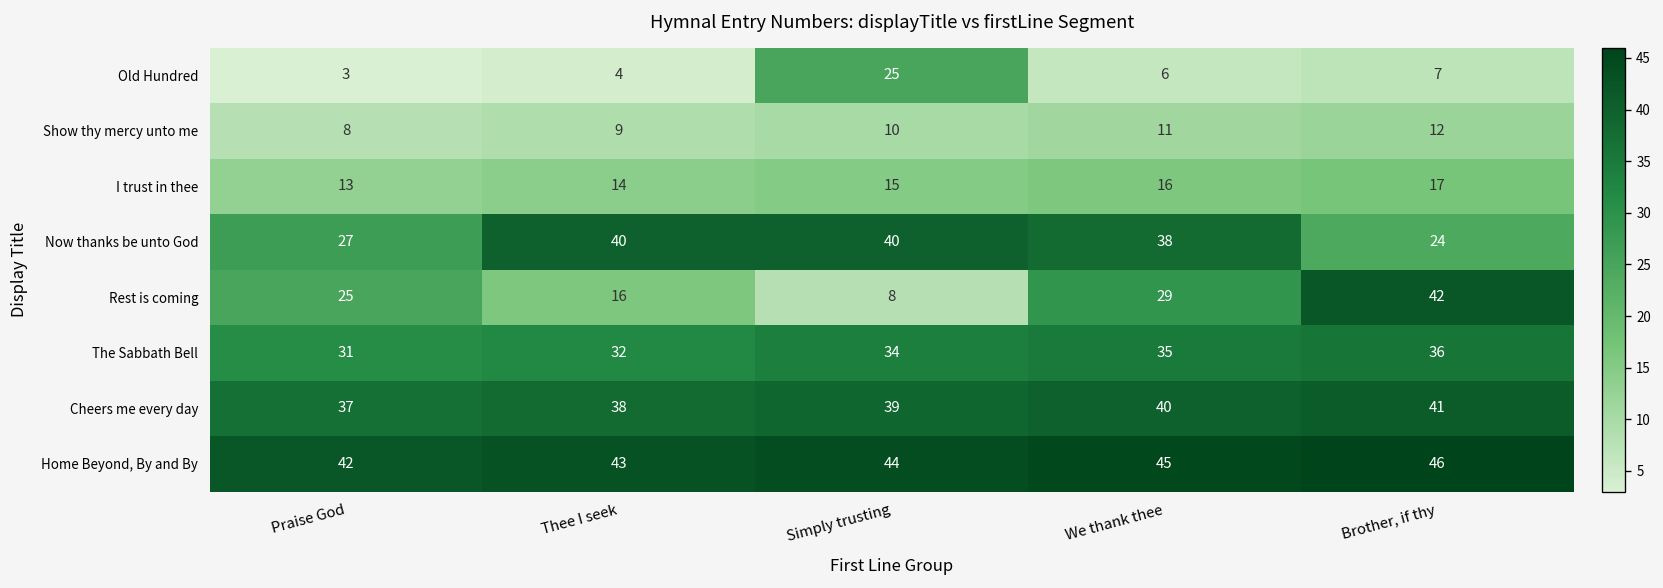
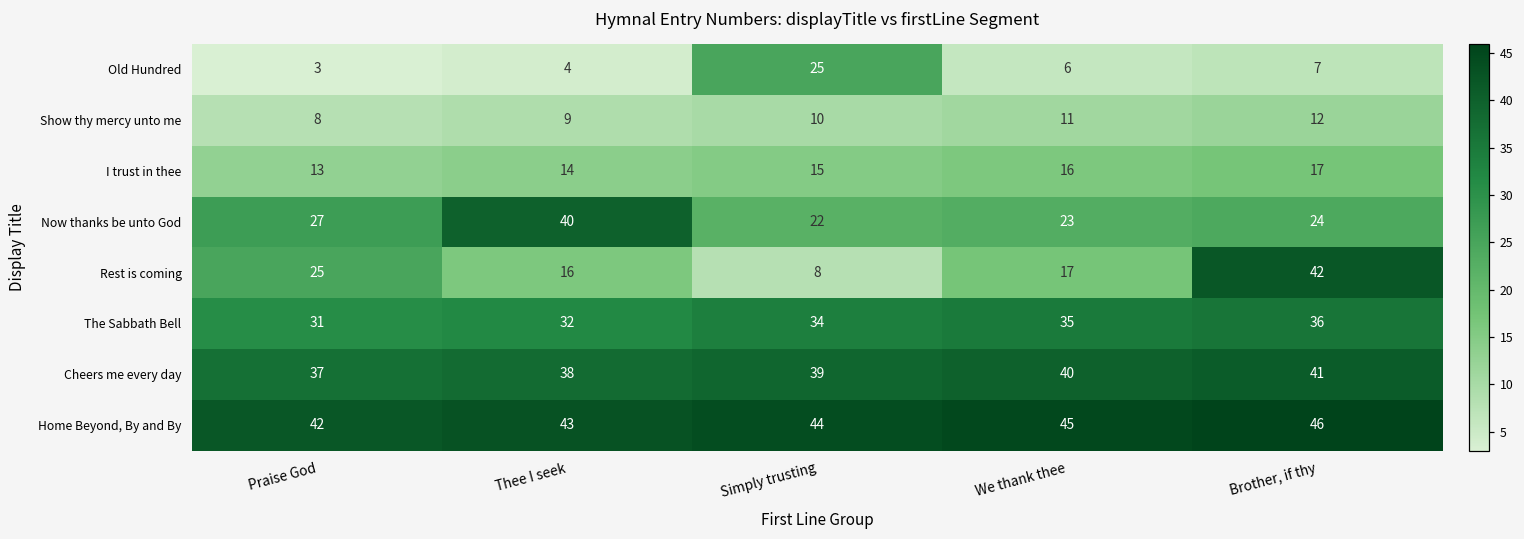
  {
    "Old Hundred": {
      "Praise God": 3,
      "Thee I seek": 4,
      "Simply trusting": 25,
      "We thank thee": 6,
      "Brother, if thy": 7
    },
    "Show thy mercy unto me": {
      "Praise God": 8,
      "Thee I seek": 9,
      "Simply trusting": 10,
      "We thank thee": 11,
      "Brother, if thy": 12
    },
    "I trust in thee": {
      "Praise God": 13,
      "Thee I seek": 14,
      "Simply trusting": 15,
      "We thank thee": 16,
      "Brother, if thy": 17
    },
    "Now thanks be unto God": {
      "Praise God": 27,
      "Thee I seek": 40,
-     "Simply trusting": 40,
-     "We thank thee": 38,
+     "Simply trusting": 22,
+     "We thank thee": 23,
      "Brother, if thy": 24
    },
    "Rest is coming": {
      "Praise God": 25,
      "Thee I seek": 16,
      "Simply trusting": 8,
-     "We thank thee": 29,
+     "We thank thee": 17,
      "Brother, if thy": 42
    },
    "The Sabbath Bell": {
      "Praise God": 31,
      "Thee I seek": 32,
      "Simply trusting": 34,
      "We thank thee": 35,
      "Brother, if thy": 36
    },
    "Cheers me every day": {
      "Praise God": 37,
      "Thee I seek": 38,
      "Simply trusting": 39,
      "We thank thee": 40,
      "Brother, if thy": 41
    },
    "Home Beyond, By and By": {
      "Praise God": 42,
      "Thee I seek": 43,
      "Simply trusting": 44,
      "We thank thee": 45,
      "Brother, if thy": 46
    }
  }
